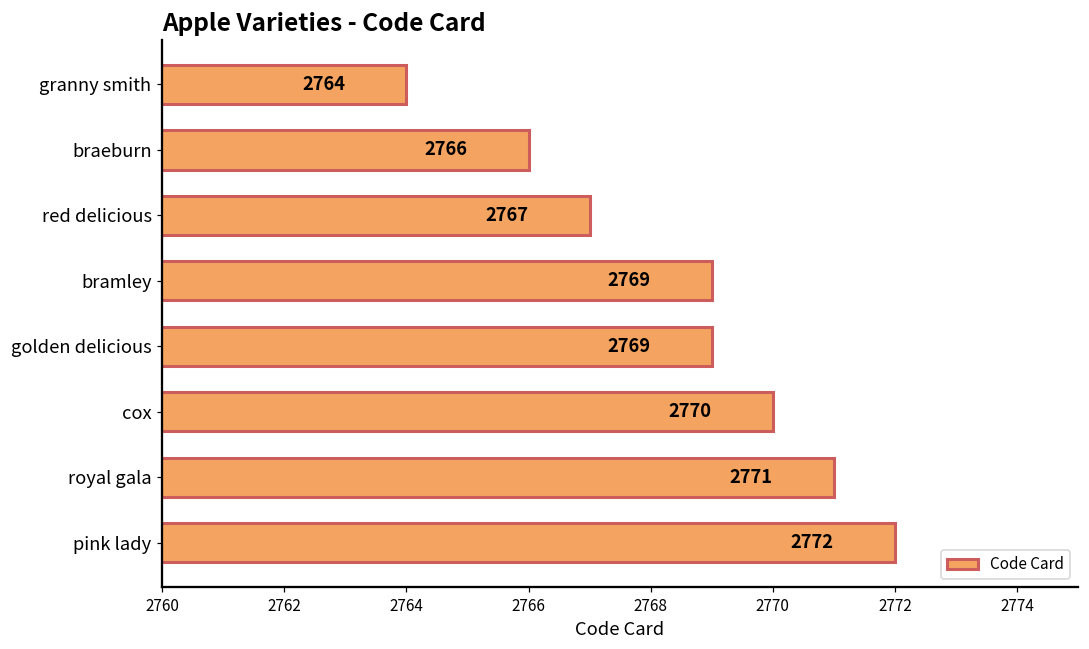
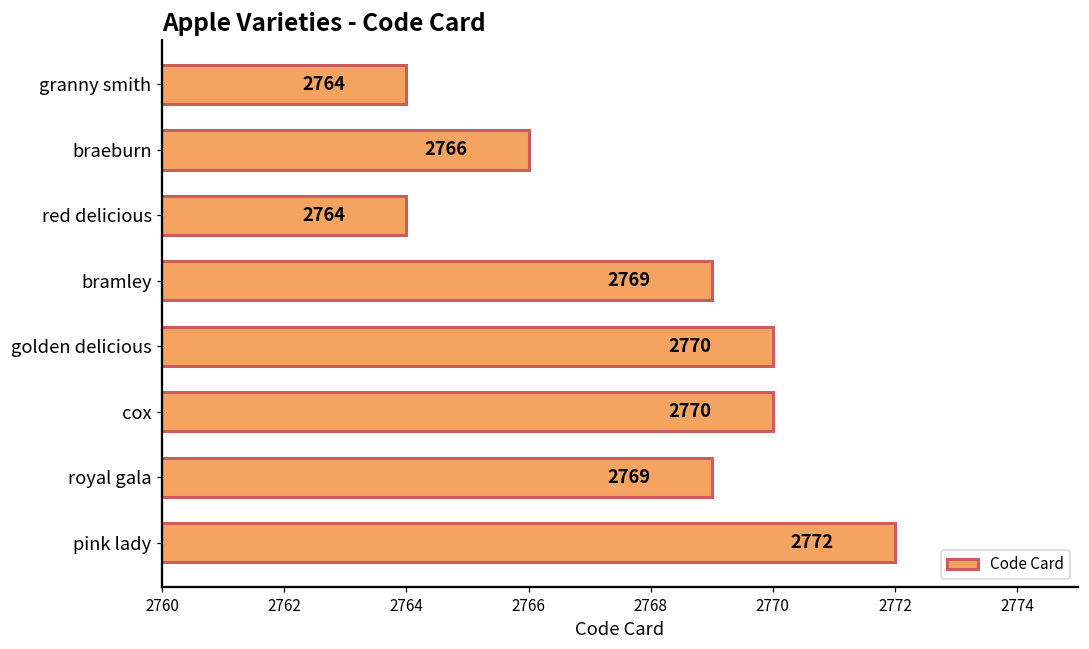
  {
    "granny smith": 2764,
    "braeburn": 2766,
-   "red delicious": 2767,
+   "red delicious": 2764,
    "bramley": 2769,
-   "golden delicious": 2769,
+   "golden delicious": 2770,
    "cox": 2770,
-   "royal gala": 2771,
+   "royal gala": 2769,
    "pink lady": 2772
  }
